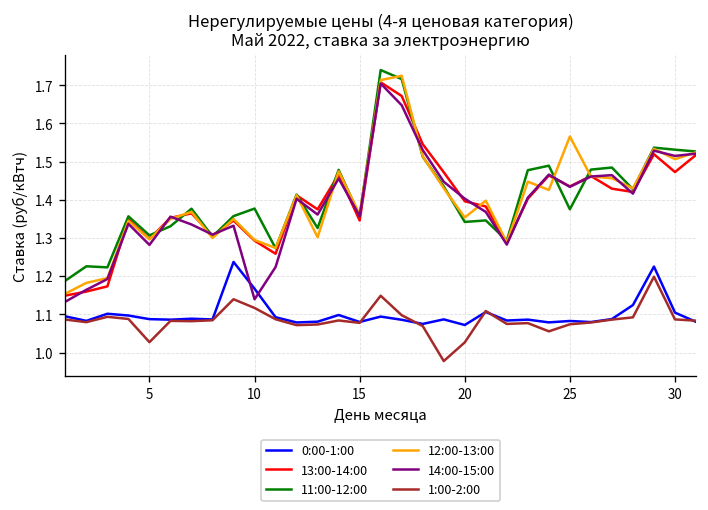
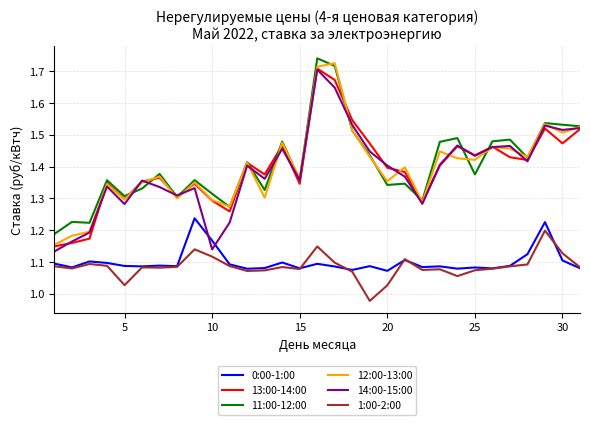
  {
    "0:00-1:00": {
      "5": 1.09,
      "10": 1.17,
      "20": 1.07,
      "25": 1.08,
      "30": 1.10
    },
    "13:00-14:00": {
      "15": 1.35,
      "30": 1.47
    },
    "11:00-12:00": {
      "5": 1.31,
-     "10": 1.38,
+     "10": 1.31,
      "20": 1.34,
      "25": 1.38,
      "30": 1.53
    },
    "12:00-13:00": {
      "20": 1.35,
-     "25": 1.57,
+     "25": 1.42,
      "30": 1.51
    },
    "14:00-15:00": {
      "5": 1.28,
      "10": 1.14,
      "30": 1.51
    },
    "1:00-2:00": {
      "5": 1.03,
      "10": 1.12,
      "20": 1.03,
      "25": 1.07,
-     "30": 1.09
+     "30": 1.13
    }
  }
